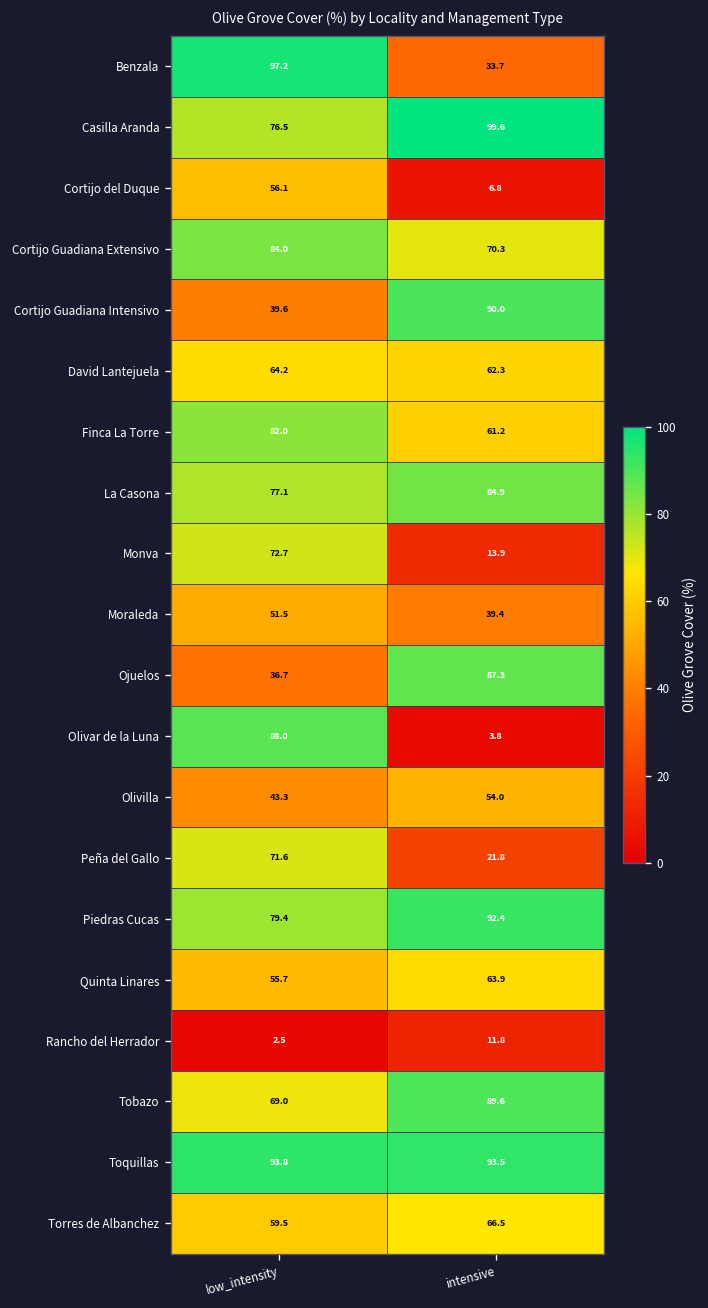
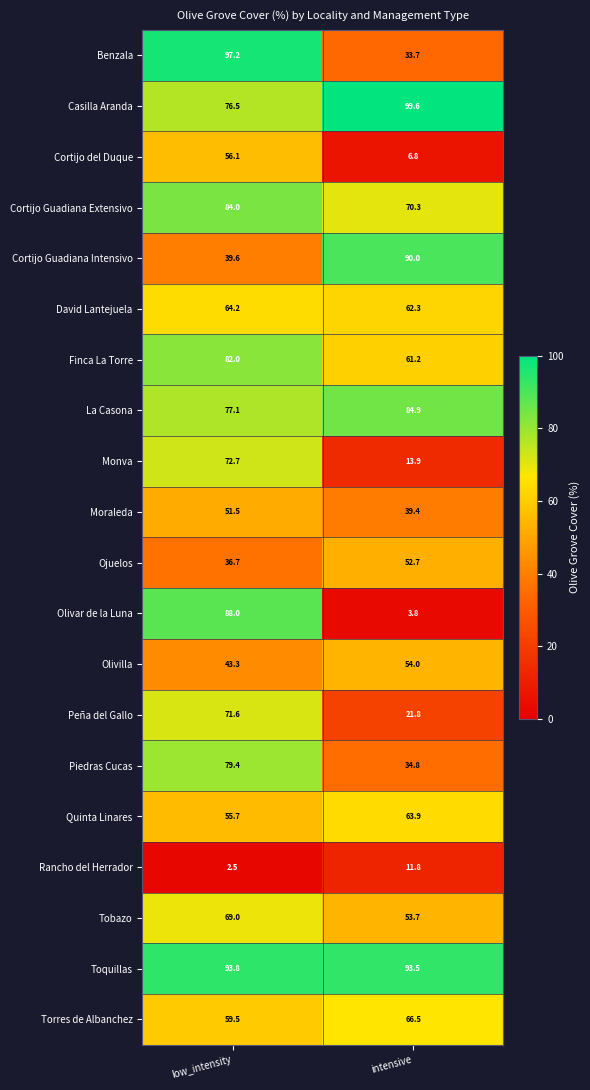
  {
    "Benzala": {
      "low_intensity": 97.2,
      "intensive": 33.7
    },
    "Casilla Aranda": {
      "low_intensity": 76.5,
      "intensive": 99.6
    },
    "Cortijo del Duque": {
      "low_intensity": 56.1,
      "intensive": 6.8
    },
    "Cortijo Guadiana Extensivo": {
      "low_intensity": 84.0,
      "intensive": 70.3
    },
    "Cortijo Guadiana Intensivo": {
      "low_intensity": 39.6,
      "intensive": 90.0
    },
    "David Lantejuela": {
      "low_intensity": 64.2,
      "intensive": 62.3
    },
    "Finca La Torre": {
      "low_intensity": 82.0,
      "intensive": 61.2
    },
    "La Casona": {
      "low_intensity": 77.1,
      "intensive": 84.9
    },
    "Monva": {
      "low_intensity": 72.7,
      "intensive": 13.9
    },
    "Moraleda": {
      "low_intensity": 51.5,
      "intensive": 39.4
    },
    "Ojuelos": {
      "low_intensity": 36.7,
-     "intensive": 87.3
+     "intensive": 52.7
    },
    "Olivar de la Luna": {
      "low_intensity": 88.0,
      "intensive": 3.8
    },
    "Olivilla": {
      "low_intensity": 43.3,
      "intensive": 54.0
    },
    "Peña del Gallo": {
      "low_intensity": 71.6,
      "intensive": 21.8
    },
    "Piedras Cucas": {
      "low_intensity": 79.4,
-     "intensive": 92.4
+     "intensive": 34.8
    },
    "Quinta Linares": {
      "low_intensity": 55.7,
      "intensive": 63.9
    },
    "Rancho del Herrador": {
      "low_intensity": 2.5,
      "intensive": 11.8
    },
    "Tobazo": {
      "low_intensity": 69.0,
-     "intensive": 89.6
+     "intensive": 53.7
    },
    "Toquillas": {
      "low_intensity": 93.8,
      "intensive": 93.5
    },
    "Torres de Albanchez": {
      "low_intensity": 59.5,
      "intensive": 66.5
    }
  }
